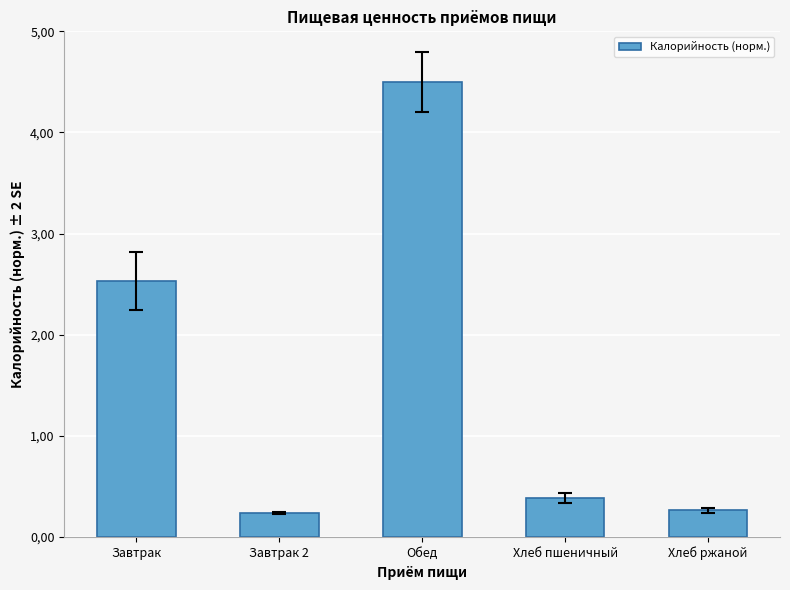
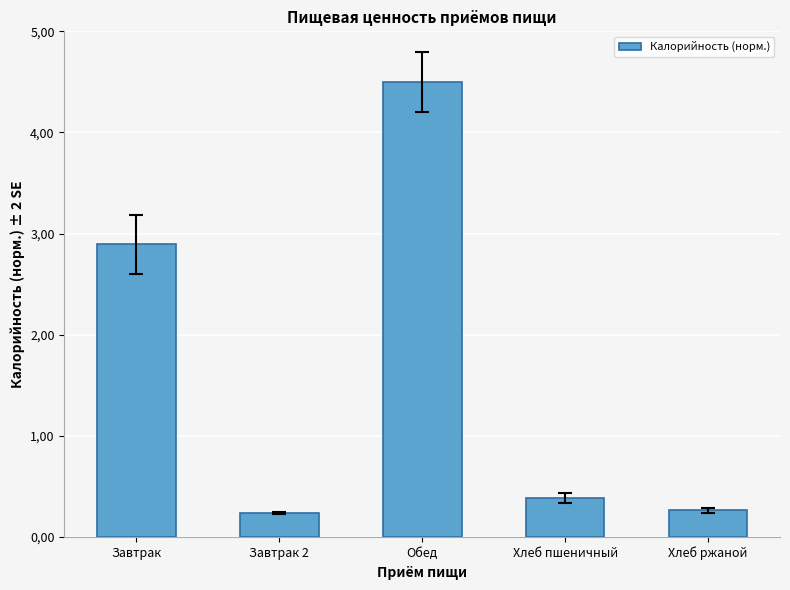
  {
    "Калорийность (норм.)": {
-     "Завтрак": 253,
+     "Завтрак": 289,
      "Завтрак 2": 24,
      "Обед": 450,
      "Хлеб пшеничный": 39,
      "Хлеб ржаной": 26
    }
  }
